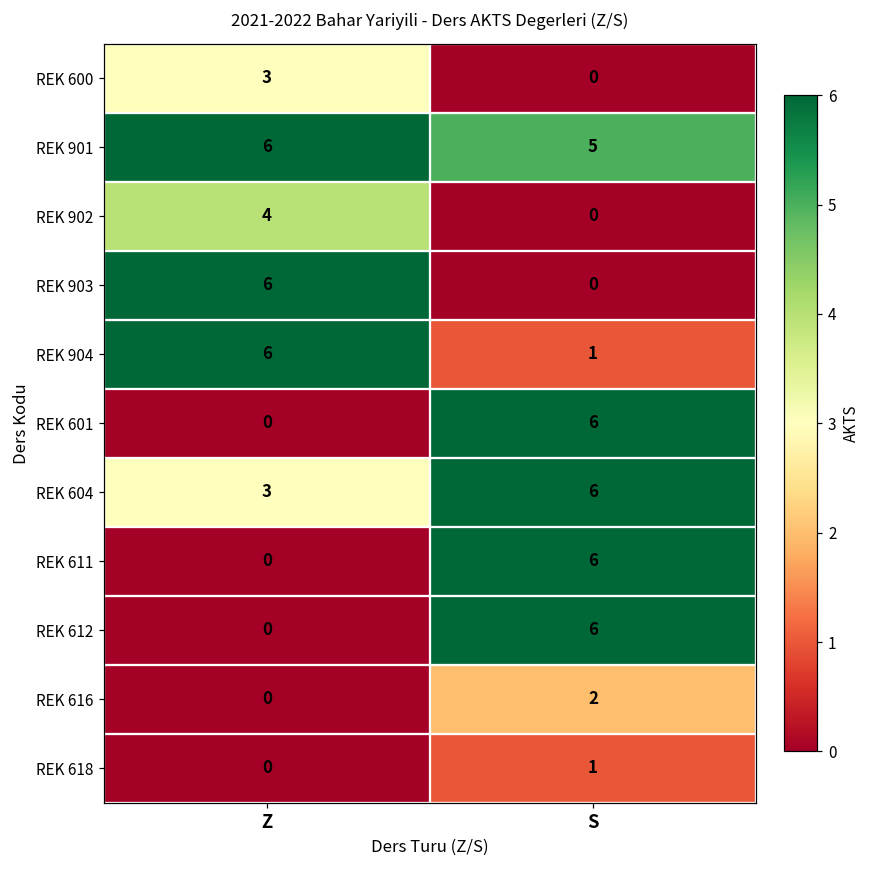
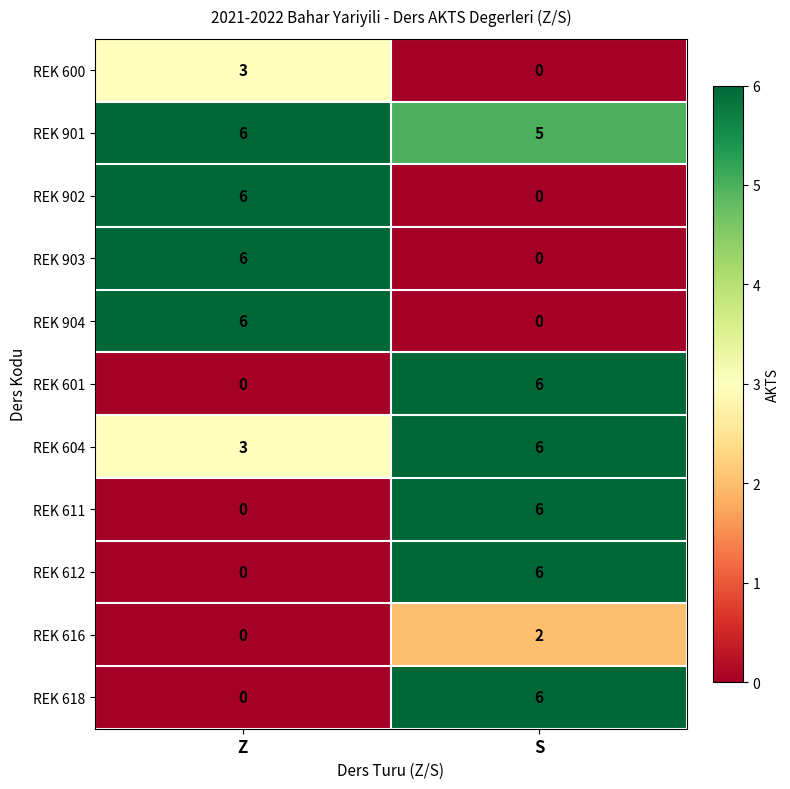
  {
    "REK 600": {
      "Z": 3,
      "S": 0
    },
    "REK 901": {
      "Z": 6,
      "S": 5
    },
    "REK 902": {
-     "Z": 4,
+     "Z": 6,
      "S": 0
    },
    "REK 903": {
      "Z": 6,
      "S": 0
    },
    "REK 904": {
      "Z": 6,
-     "S": 1
+     "S": 0
    },
    "REK 601": {
      "Z": 0,
      "S": 6
    },
    "REK 604": {
      "Z": 3,
      "S": 6
    },
    "REK 611": {
      "Z": 0,
      "S": 6
    },
    "REK 612": {
      "Z": 0,
      "S": 6
    },
    "REK 616": {
      "Z": 0,
      "S": 2
    },
    "REK 618": {
      "Z": 0,
-     "S": 1
+     "S": 6
    }
  }
